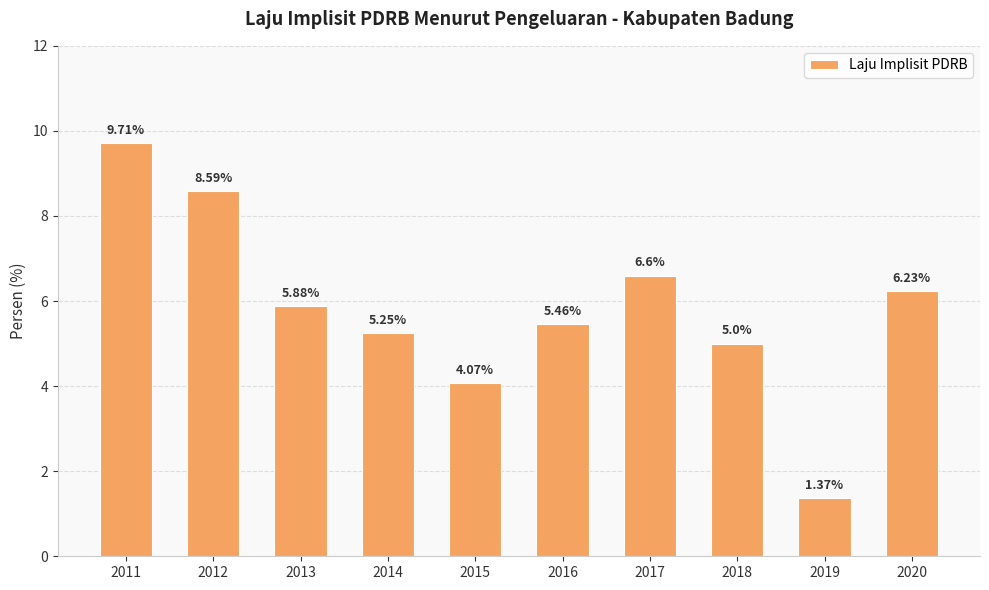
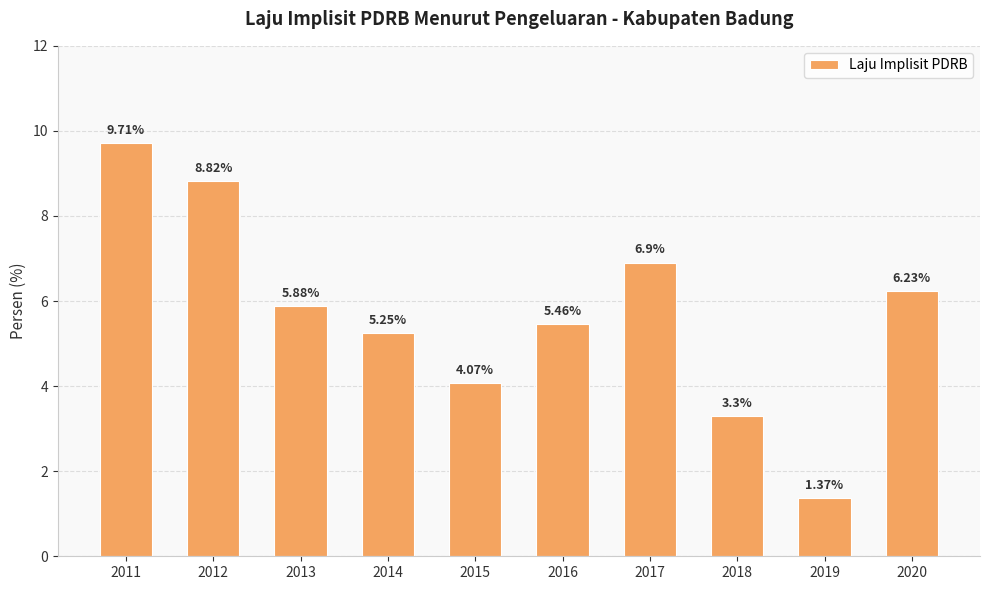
  {
    "2011": "9.71%",
-   "2012": "8.59%",
+   "2012": "8.82%",
    "2013": "5.88%",
    "2014": "5.25%",
    "2015": "4.07%",
    "2016": "5.46%",
-   "2017": "6.6%",
-   "2018": "5.0%",
+   "2017": "6.9%",
+   "2018": "3.3%",
    "2019": "1.37%",
    "2020": "6.23%"
  }
